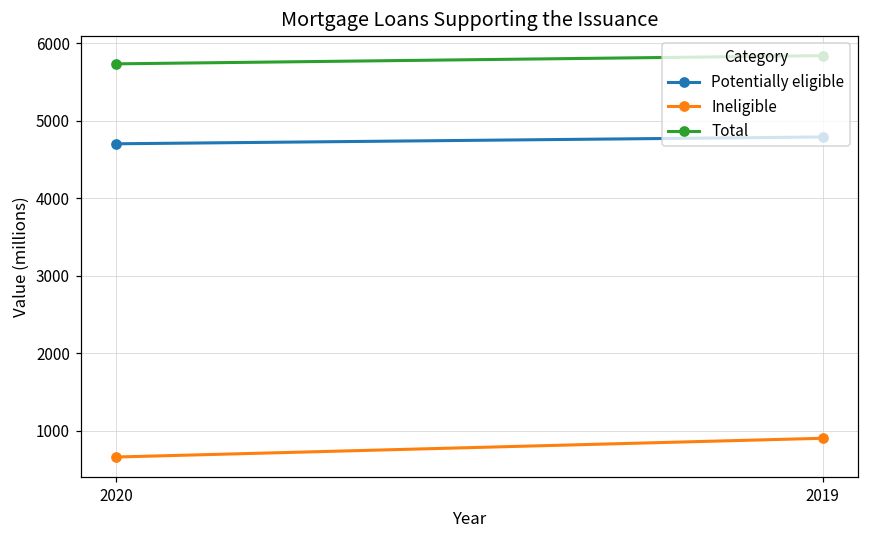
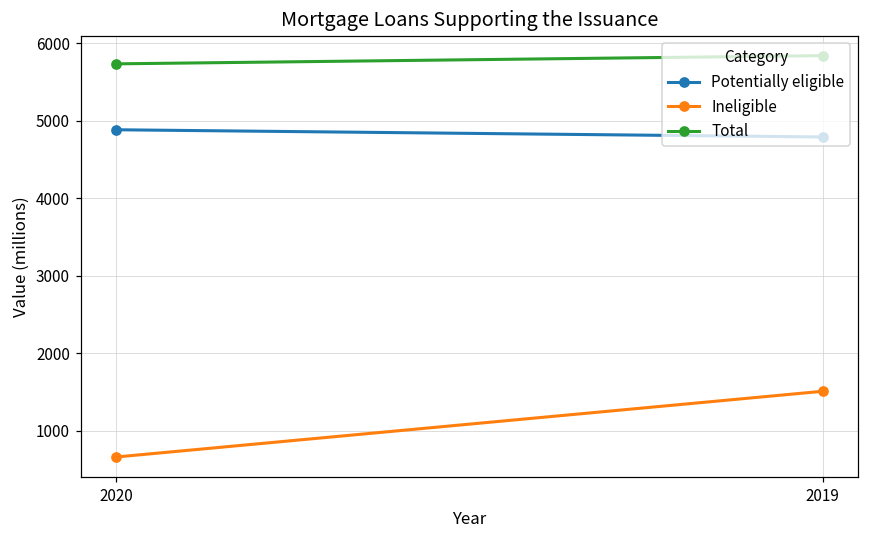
  {
    "Potentially eligible": {
-     "2020": 4700
+     "2020": 4900
    },
    "Ineligible": {
      "2020": 700,
-     "2019": 900
+     "2019": 1500
    },
    "Total": {
      "2020": 5700
    }
  }
